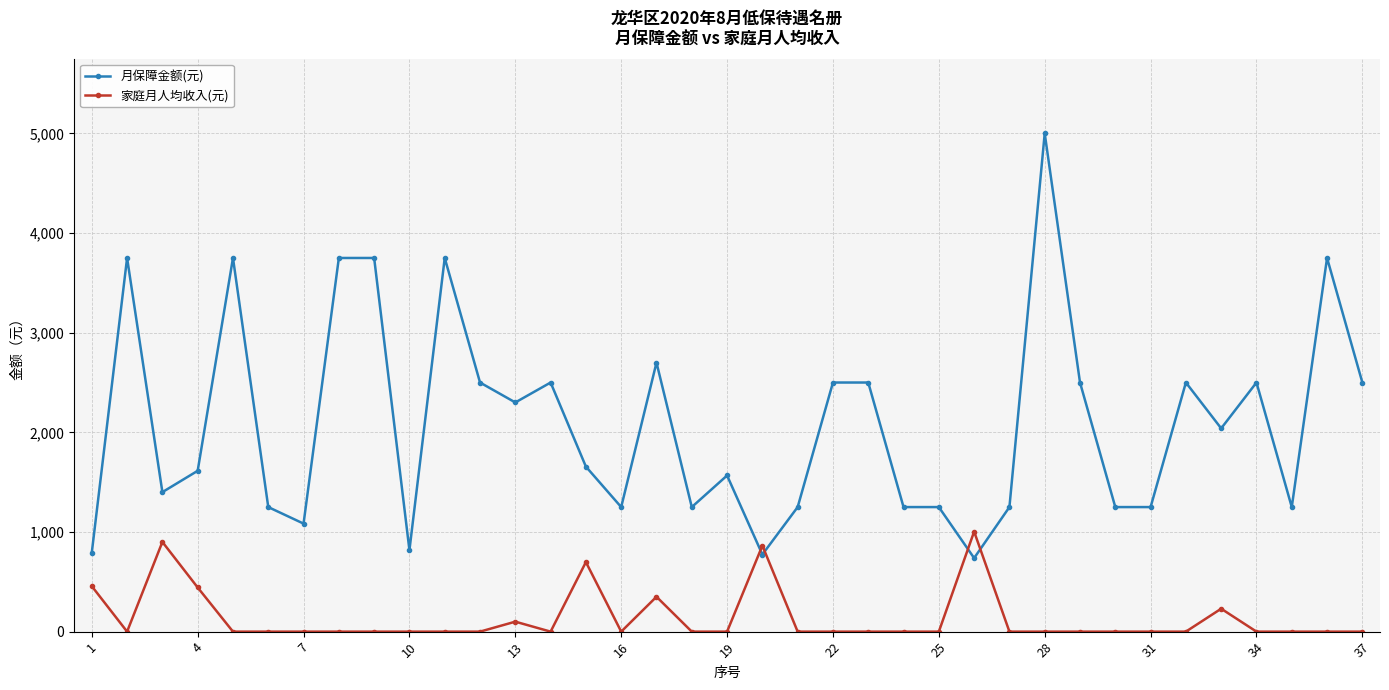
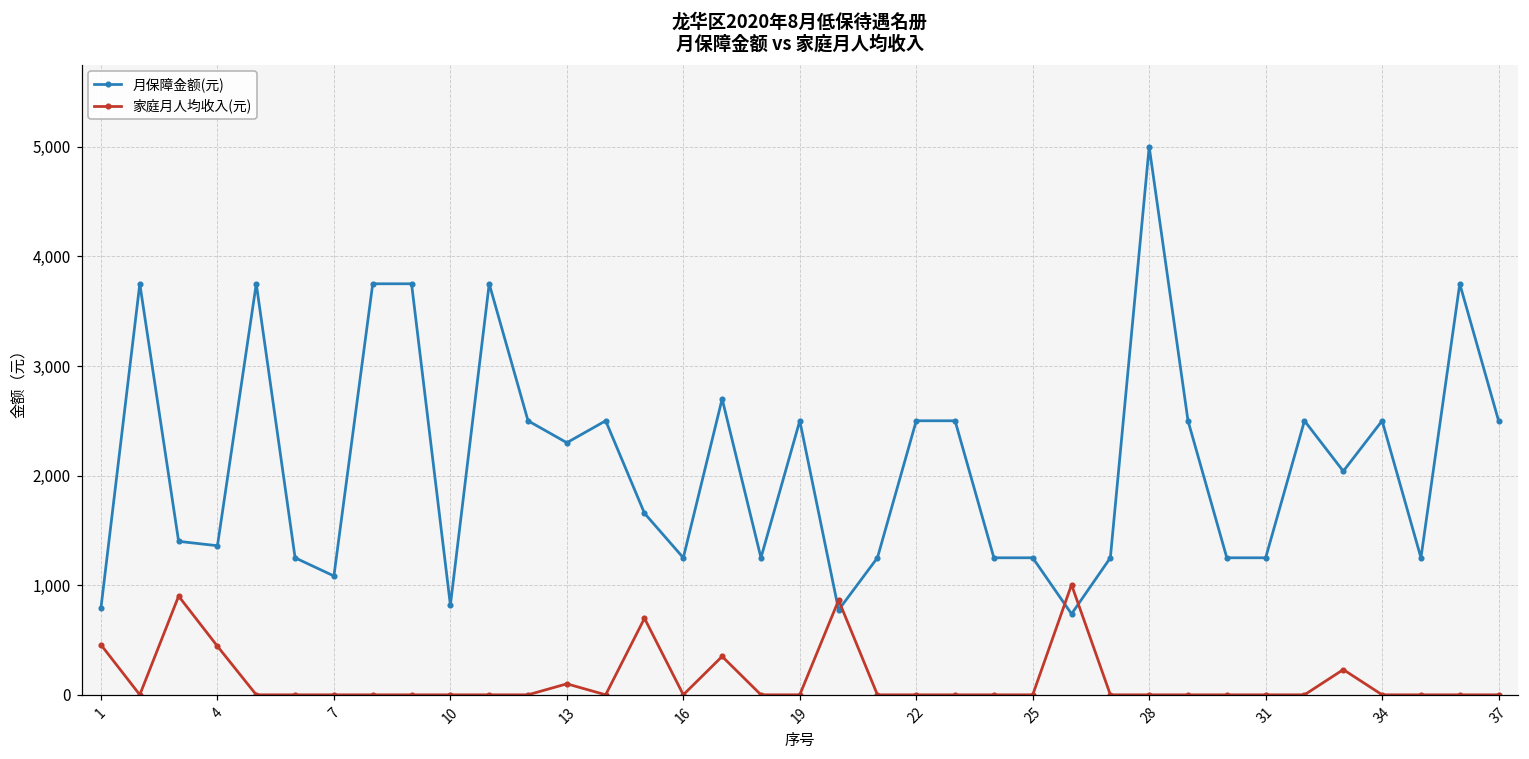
  {
    "月保障金额(元)": {
      "1": "800",
-     "4": "1,600",
+     "4": "1,400",
      "7": "1,100",
      "10": "800",
      "13": "2,300",
      "16": "1,300",
-     "19": "1,600",
+     "19": "2,500",
      "22": "2,500",
      "25": "1,300",
      "28": "5,000",
      "31": "1,300",
      "34": "2,500",
      "37": "2,500"
    },
    "家庭月人均收入(元)": {
      "1": "500",
      "4": "400",
      "7": "0",
      "10": "0",
      "13": "100",
      "16": "0",
      "19": "0",
      "22": "0",
      "25": "0",
      "28": "0",
      "31": "0",
      "34": "0",
      "37": "0"
    }
  }
